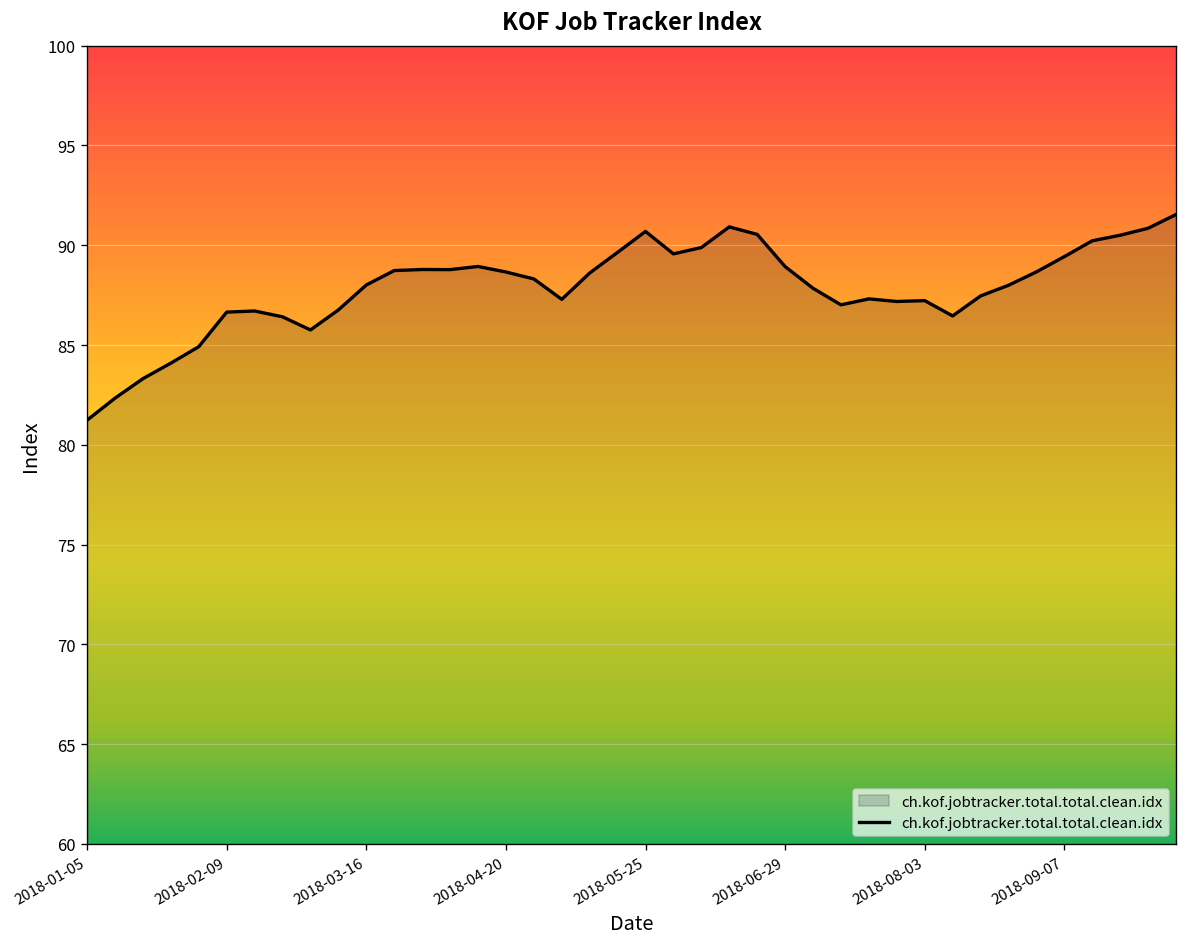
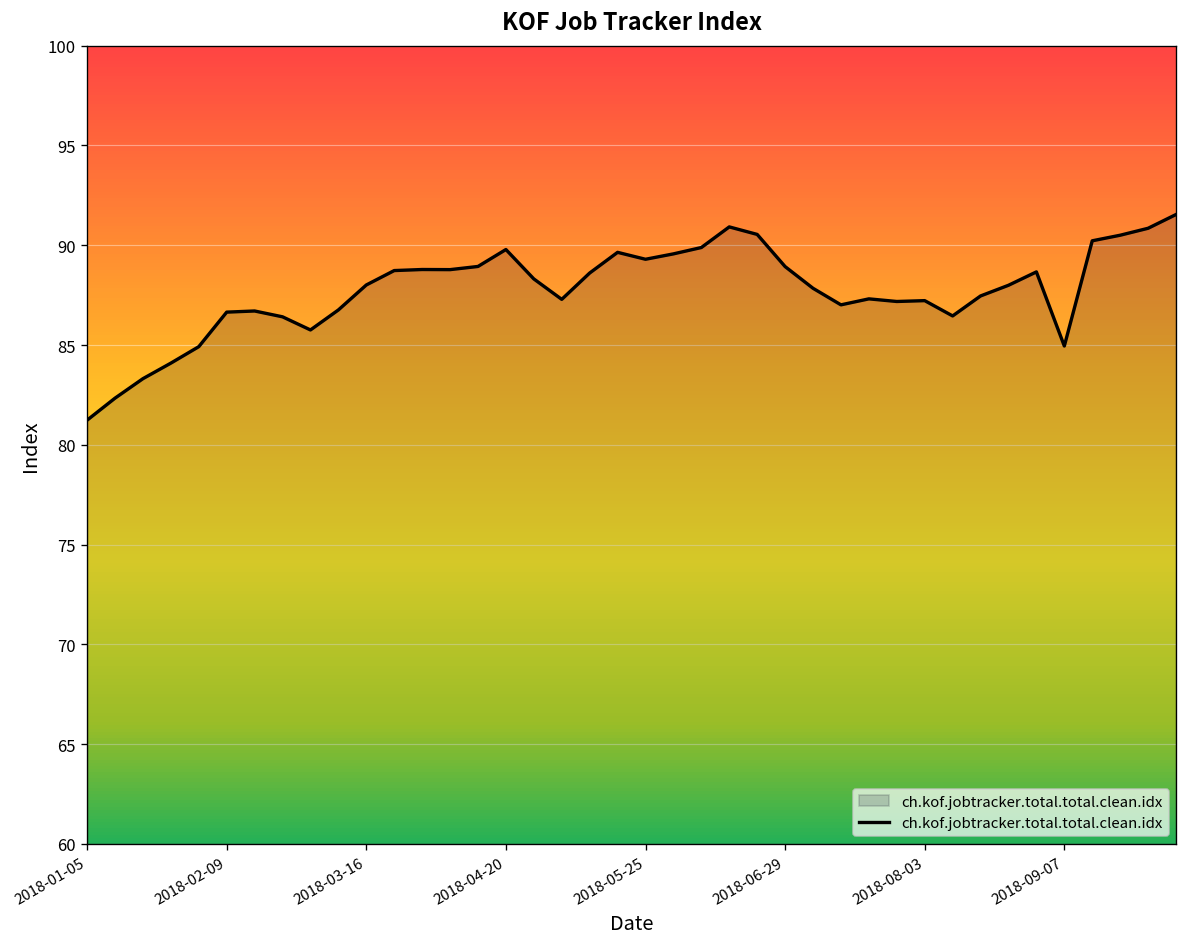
  {
    "2018-01-05": 81.2,
    "2018-02-09": 86.6,
    "2018-03-16": 88.0,
-   "2018-04-20": 88.7,
-   "2018-05-25": 90.7,
+   "2018-04-20": 89.8,
+   "2018-05-25": 89.3,
    "2018-06-29": 88.9,
    "2018-08-03": 87.2,
-   "2018-09-07": 89.4
+   "2018-09-07": 84.9
  }
